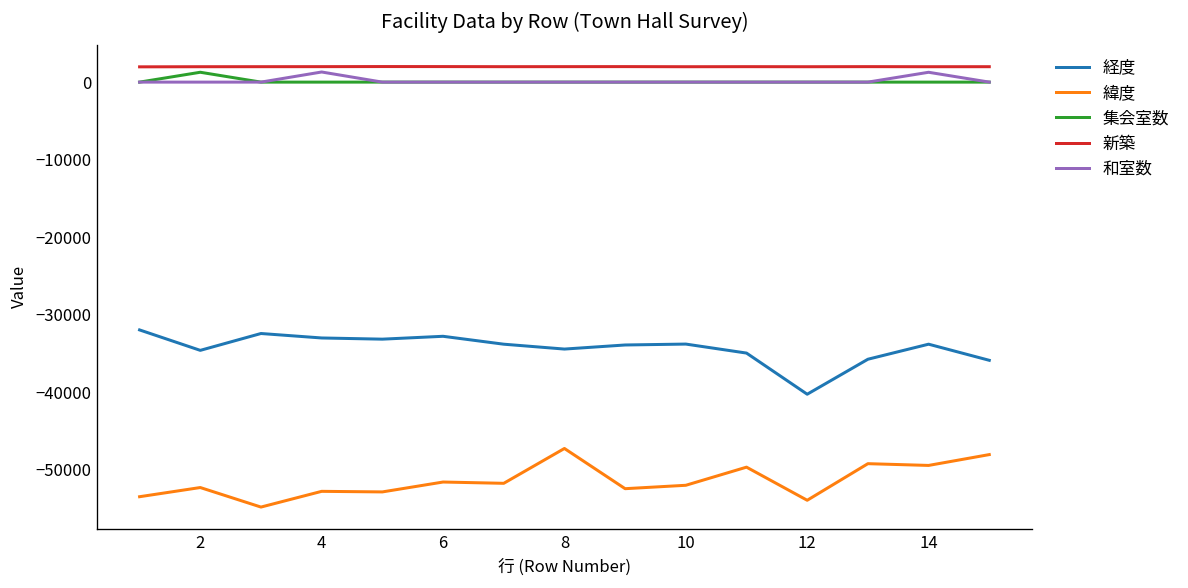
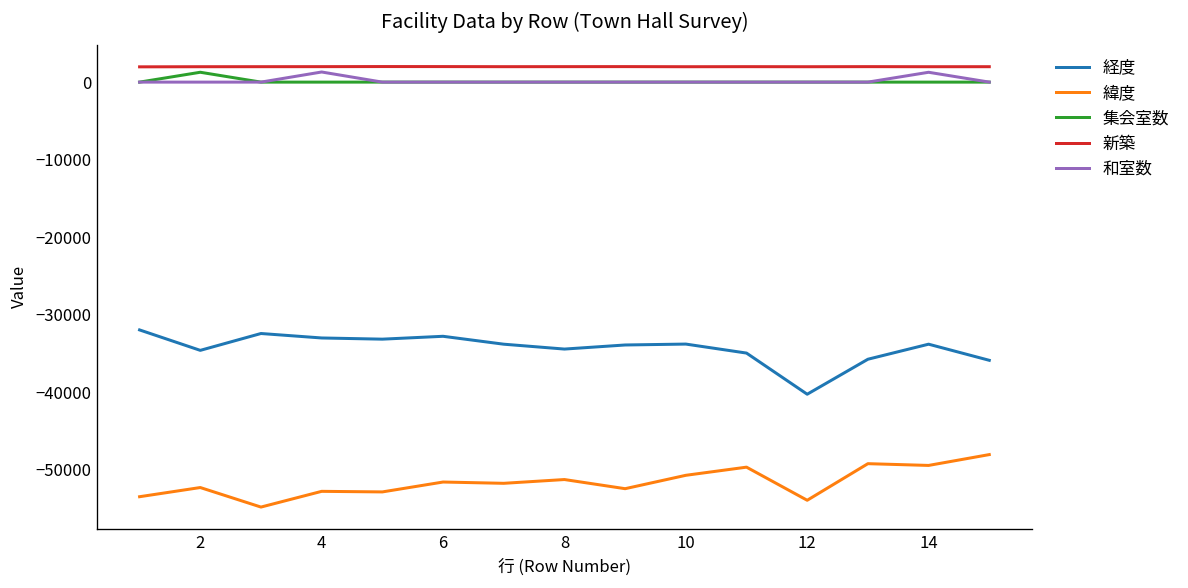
  {
    "経度": {
      "2": -35000,
      "4": -33000,
      "6": -33000,
      "8": -34000,
      "10": -34000,
      "12": -40000,
      "14": -34000
    },
    "緯度": {
      "2": -52000,
      "4": -53000,
      "6": -52000,
-     "8": -47000,
-     "10": -52000,
+     "8": -51000,
+     "10": -51000,
      "12": -54000,
      "14": -49000
    },
    "集会室数": {
      "2": 1000,
      "4": 0,
      "14": 0
    },
    "新築": {
      "2": 2000,
      "4": 2000,
      "6": 2000,
      "8": 2000,
      "10": 2000,
      "12": 2000,
      "14": 2000
    },
    "和室数": {
      "2": 0,
      "4": 1000,
      "14": 1000
    }
  }
